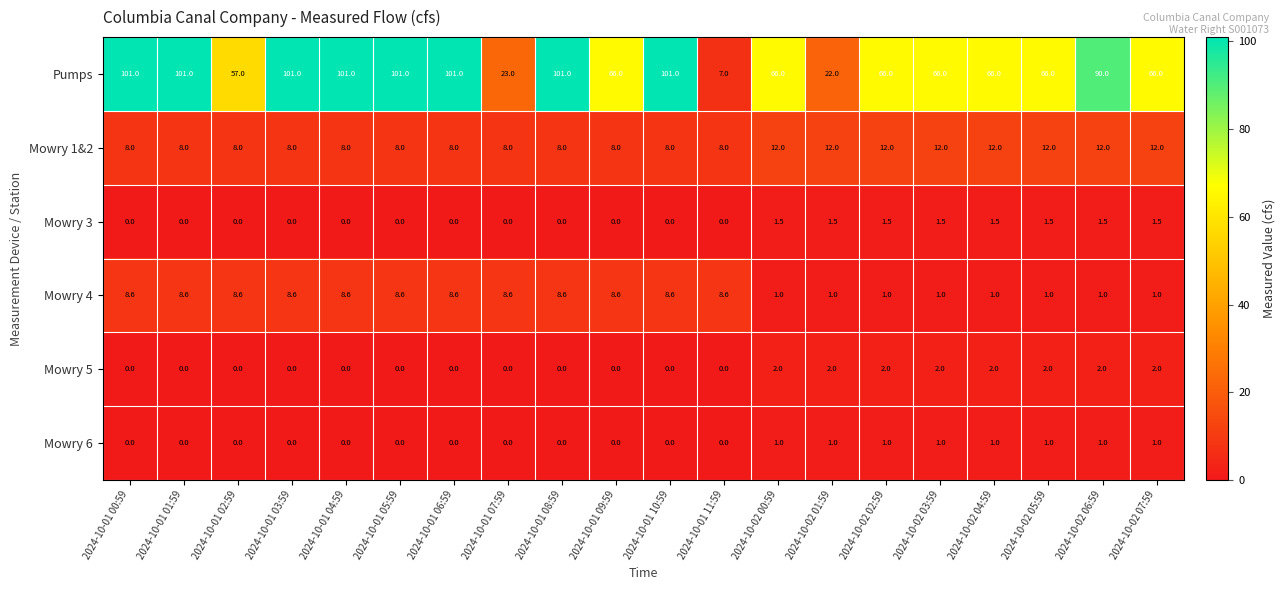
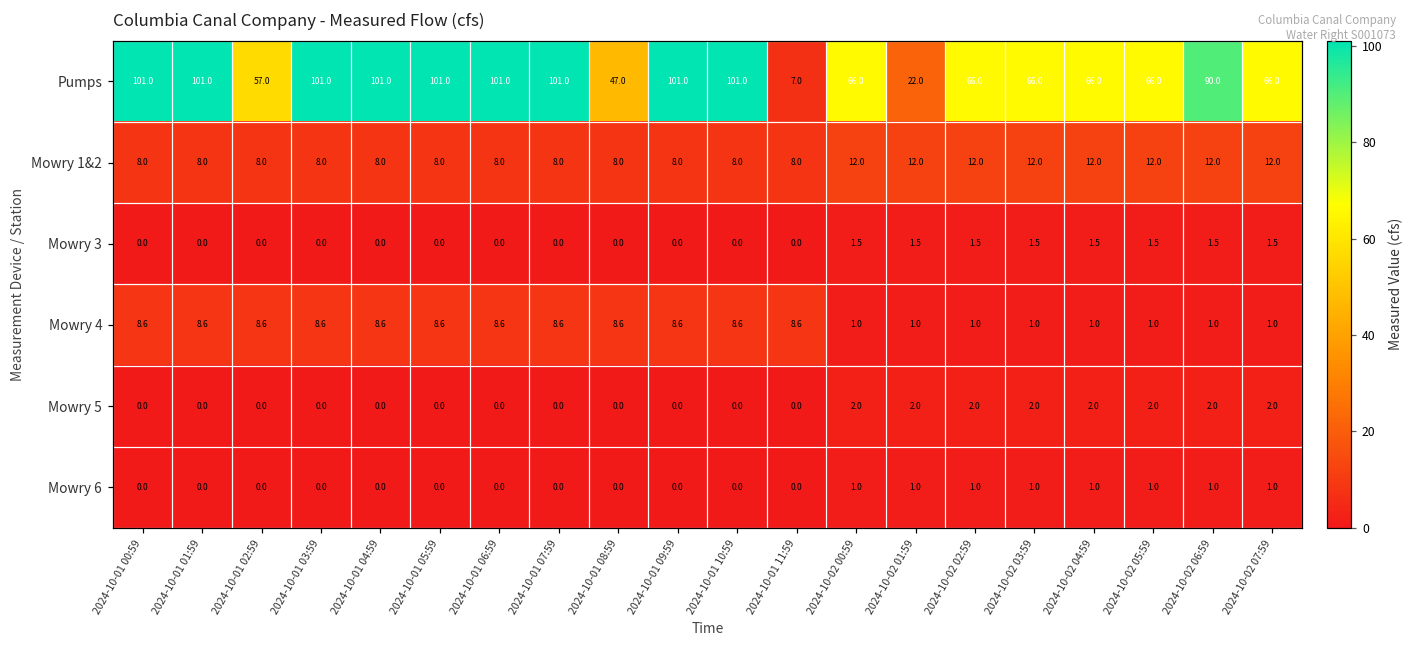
  {
    "Pumps": {
      "2024-10-01 00:59": 101.0,
      "2024-10-01 01:59": 101.0,
      "2024-10-01 02:59": 57.0,
      "2024-10-01 03:59": 101.0,
      "2024-10-01 04:59": 101.0,
      "2024-10-01 05:59": 101.0,
      "2024-10-01 06:59": 101.0,
-     "2024-10-01 07:59": 23.0,
-     "2024-10-01 08:59": 101.0,
-     "2024-10-01 09:59": 66.0,
+     "2024-10-01 07:59": 101.0,
+     "2024-10-01 08:59": 47.0,
+     "2024-10-01 09:59": 101.0,
      "2024-10-01 10:59": 101.0,
      "2024-10-01 11:59": 7.0,
      "2024-10-02 00:59": 66.0,
      "2024-10-02 01:59": 22.0,
      "2024-10-02 02:59": 66.0,
      "2024-10-02 03:59": 66.0,
      "2024-10-02 04:59": 66.0,
      "2024-10-02 05:59": 66.0,
      "2024-10-02 06:59": 90.0,
      "2024-10-02 07:59": 66.0
    },
    "Mowry 1&2": {
      "2024-10-01 00:59": 8.0,
      "2024-10-01 01:59": 8.0,
      "2024-10-01 02:59": 8.0,
      "2024-10-01 03:59": 8.0,
      "2024-10-01 04:59": 8.0,
      "2024-10-01 05:59": 8.0,
      "2024-10-01 06:59": 8.0,
      "2024-10-01 07:59": 8.0,
      "2024-10-01 08:59": 8.0,
      "2024-10-01 09:59": 8.0,
      "2024-10-01 10:59": 8.0,
      "2024-10-01 11:59": 8.0,
      "2024-10-02 00:59": 12.0,
      "2024-10-02 01:59": 12.0,
      "2024-10-02 02:59": 12.0,
      "2024-10-02 03:59": 12.0,
      "2024-10-02 04:59": 12.0,
      "2024-10-02 05:59": 12.0,
      "2024-10-02 06:59": 12.0,
      "2024-10-02 07:59": 12.0
    },
    "Mowry 3": {
      "2024-10-01 00:59": 0.0,
      "2024-10-01 01:59": 0.0,
      "2024-10-01 02:59": 0.0,
      "2024-10-01 03:59": 0.0,
      "2024-10-01 04:59": 0.0,
      "2024-10-01 05:59": 0.0,
      "2024-10-01 06:59": 0.0,
      "2024-10-01 07:59": 0.0,
      "2024-10-01 08:59": 0.0,
      "2024-10-01 09:59": 0.0,
      "2024-10-01 10:59": 0.0,
      "2024-10-01 11:59": 0.0,
      "2024-10-02 00:59": 1.5,
      "2024-10-02 01:59": 1.5,
      "2024-10-02 02:59": 1.5,
      "2024-10-02 03:59": 1.5,
      "2024-10-02 04:59": 1.5,
      "2024-10-02 05:59": 1.5,
      "2024-10-02 06:59": 1.5,
      "2024-10-02 07:59": 1.5
    },
    "Mowry 4": {
      "2024-10-01 00:59": 8.6,
      "2024-10-01 01:59": 8.6,
      "2024-10-01 02:59": 8.6,
      "2024-10-01 03:59": 8.6,
      "2024-10-01 04:59": 8.6,
      "2024-10-01 05:59": 8.6,
      "2024-10-01 06:59": 8.6,
      "2024-10-01 07:59": 8.6,
      "2024-10-01 08:59": 8.6,
      "2024-10-01 09:59": 8.6,
      "2024-10-01 10:59": 8.6,
      "2024-10-01 11:59": 8.6,
      "2024-10-02 00:59": 1.0,
      "2024-10-02 01:59": 1.0,
      "2024-10-02 02:59": 1.0,
      "2024-10-02 03:59": 1.0,
      "2024-10-02 04:59": 1.0,
      "2024-10-02 05:59": 1.0,
      "2024-10-02 06:59": 1.0,
      "2024-10-02 07:59": 1.0
    },
    "Mowry 5": {
      "2024-10-01 00:59": 0.0,
      "2024-10-01 01:59": 0.0,
      "2024-10-01 02:59": 0.0,
      "2024-10-01 03:59": 0.0,
      "2024-10-01 04:59": 0.0,
      "2024-10-01 05:59": 0.0,
      "2024-10-01 06:59": 0.0,
      "2024-10-01 07:59": 0.0,
      "2024-10-01 08:59": 0.0,
      "2024-10-01 09:59": 0.0,
      "2024-10-01 10:59": 0.0,
      "2024-10-01 11:59": 0.0,
      "2024-10-02 00:59": 2.0,
      "2024-10-02 01:59": 2.0,
      "2024-10-02 02:59": 2.0,
      "2024-10-02 03:59": 2.0,
      "2024-10-02 04:59": 2.0,
      "2024-10-02 05:59": 2.0,
      "2024-10-02 06:59": 2.0,
      "2024-10-02 07:59": 2.0
    },
    "Mowry 6": {
      "2024-10-01 00:59": 0.0,
      "2024-10-01 01:59": 0.0,
      "2024-10-01 02:59": 0.0,
      "2024-10-01 03:59": 0.0,
      "2024-10-01 04:59": 0.0,
      "2024-10-01 05:59": 0.0,
      "2024-10-01 06:59": 0.0,
      "2024-10-01 07:59": 0.0,
      "2024-10-01 08:59": 0.0,
      "2024-10-01 09:59": 0.0,
      "2024-10-01 10:59": 0.0,
      "2024-10-01 11:59": 0.0,
      "2024-10-02 00:59": 1.0,
      "2024-10-02 01:59": 1.0,
      "2024-10-02 02:59": 1.0,
      "2024-10-02 03:59": 1.0,
      "2024-10-02 04:59": 1.0,
      "2024-10-02 05:59": 1.0,
      "2024-10-02 06:59": 1.0,
      "2024-10-02 07:59": 1.0
    }
  }
